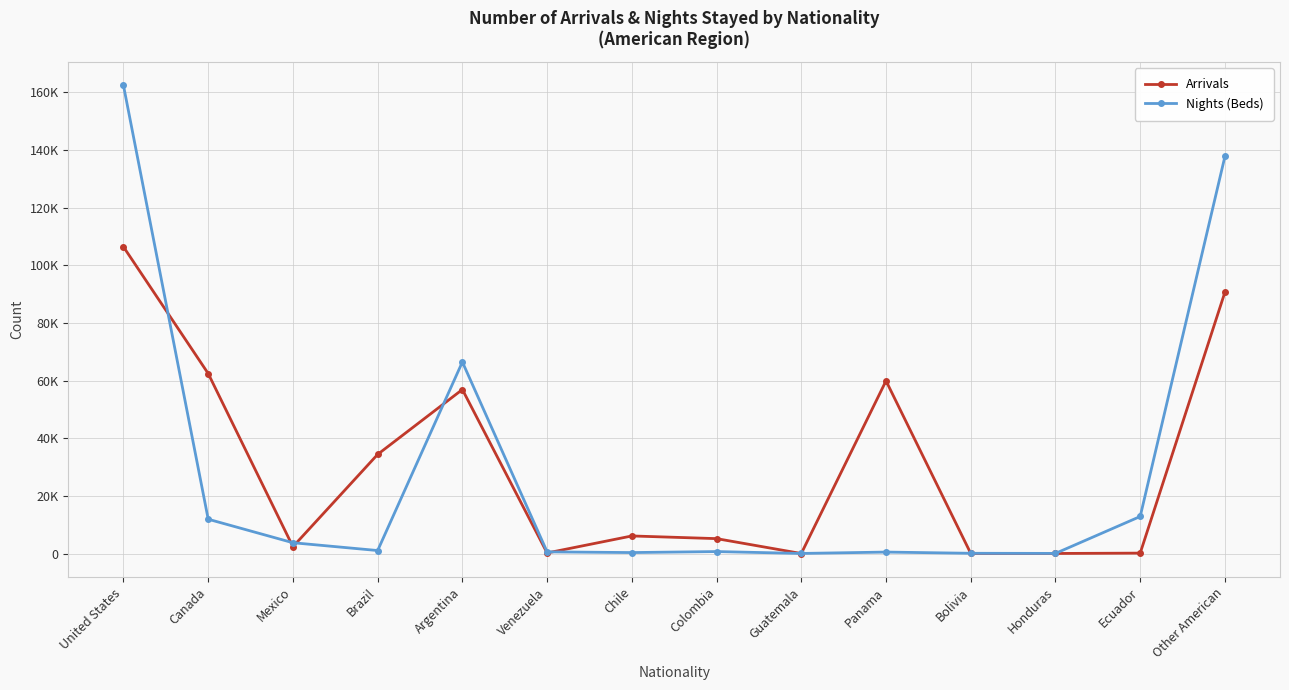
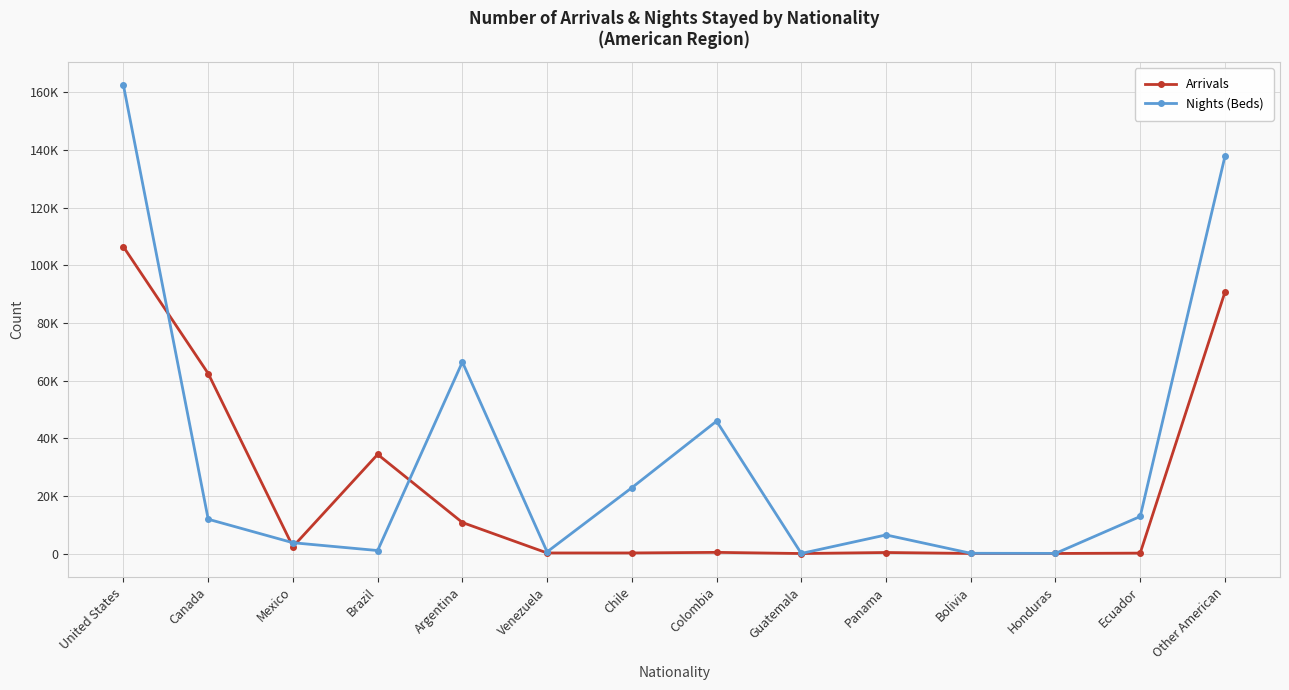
  {
    "Arrivals": {
      "United States": 106000,
      "Canada": 62000,
      "Mexico": 2000,
      "Brazil": 34000,
-     "Argentina": 57000,
-     "Chile": 6000,
-     "Colombia": 5000,
-     "Panama": 60000,
+     "Argentina": 11000,
+     "Chile": 0,
+     "Colombia": 0,
+     "Panama": 0,
      "Ecuador": 0,
      "Other American": 91000
    },
    "Nights (Beds)": {
      "United States": 162000,
      "Canada": 12000,
      "Mexico": 4000,
      "Brazil": 1000,
      "Argentina": 66000,
-     "Chile": 0,
-     "Colombia": 1000,
-     "Panama": 1000,
+     "Chile": 23000,
+     "Colombia": 46000,
+     "Panama": 6000,
      "Ecuador": 13000,
      "Other American": 138000
    }
  }
